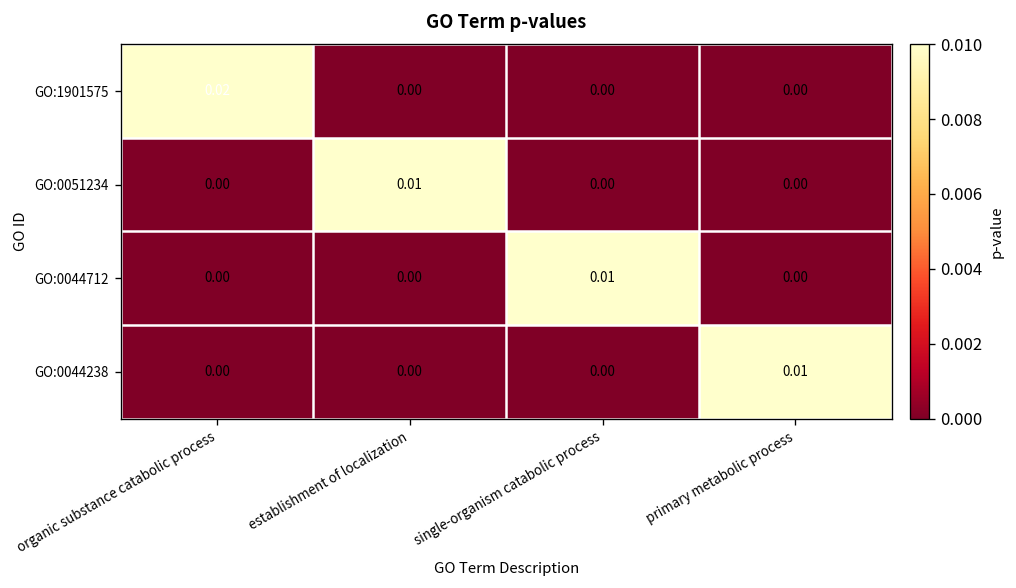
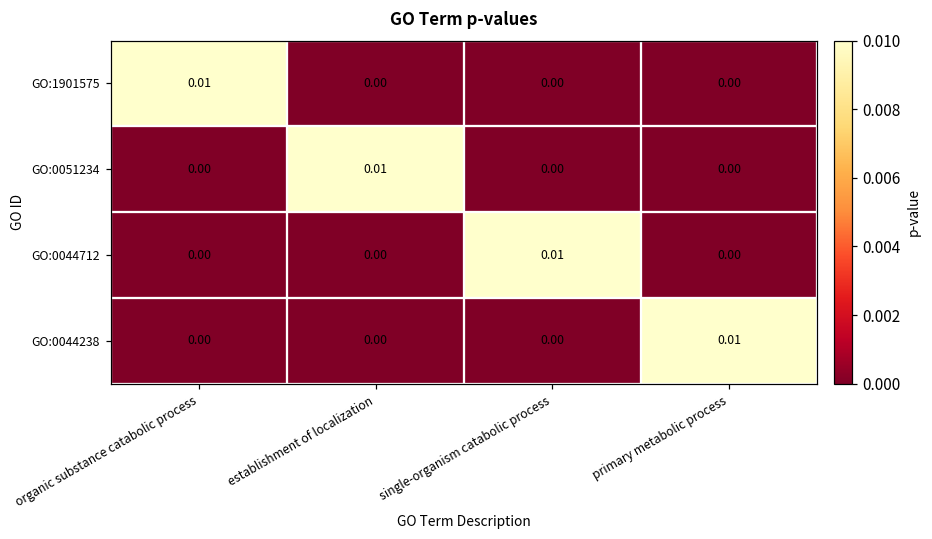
  {
    "GO:1901575": {
-     "organic substance catabolic process": 0.02,
+     "organic substance catabolic process": 0.01,
      "establishment of localization": 0.00,
      "single-organism catabolic process": 0.00,
      "primary metabolic process": 0.00
    },
    "GO:0051234": {
      "organic substance catabolic process": 0.00,
      "establishment of localization": 0.01,
      "single-organism catabolic process": 0.00,
      "primary metabolic process": 0.00
    },
    "GO:0044712": {
      "organic substance catabolic process": 0.00,
      "establishment of localization": 0.00,
      "single-organism catabolic process": 0.01,
      "primary metabolic process": 0.00
    },
    "GO:0044238": {
      "organic substance catabolic process": 0.00,
      "establishment of localization": 0.00,
      "single-organism catabolic process": 0.00,
      "primary metabolic process": 0.01
    }
  }
